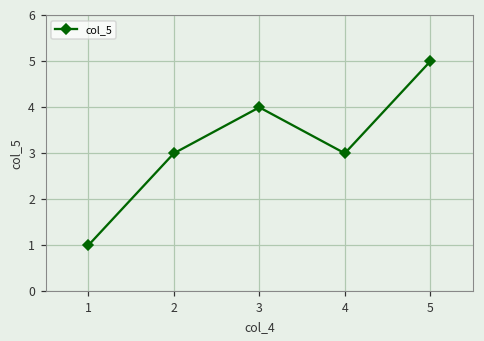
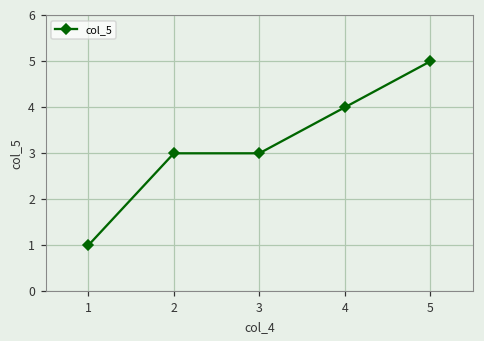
  {
    "1": 1,
    "2": 3,
-   "3": 4,
-   "4": 3,
+   "3": 3,
+   "4": 4,
    "5": 5
  }
